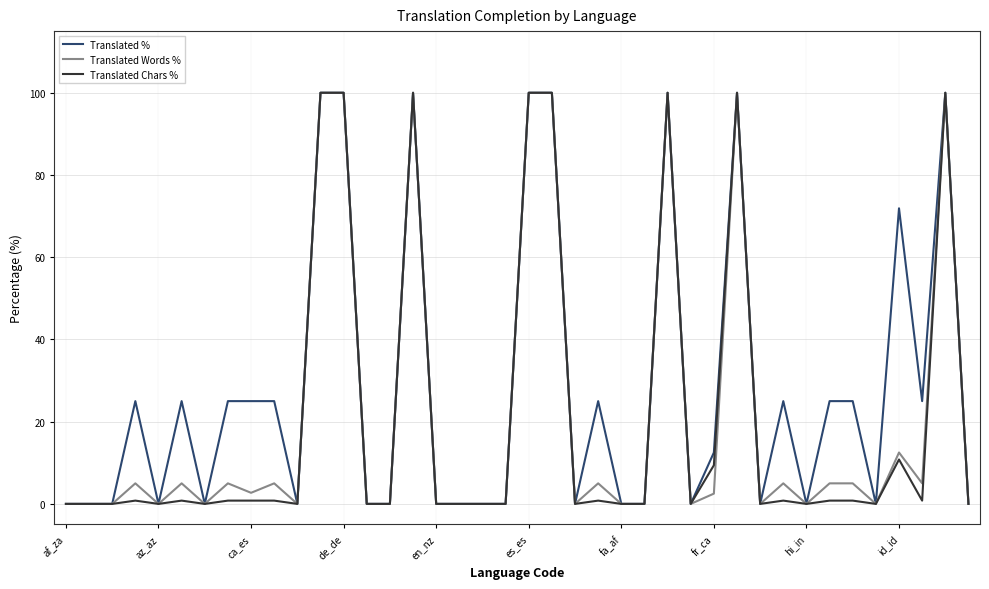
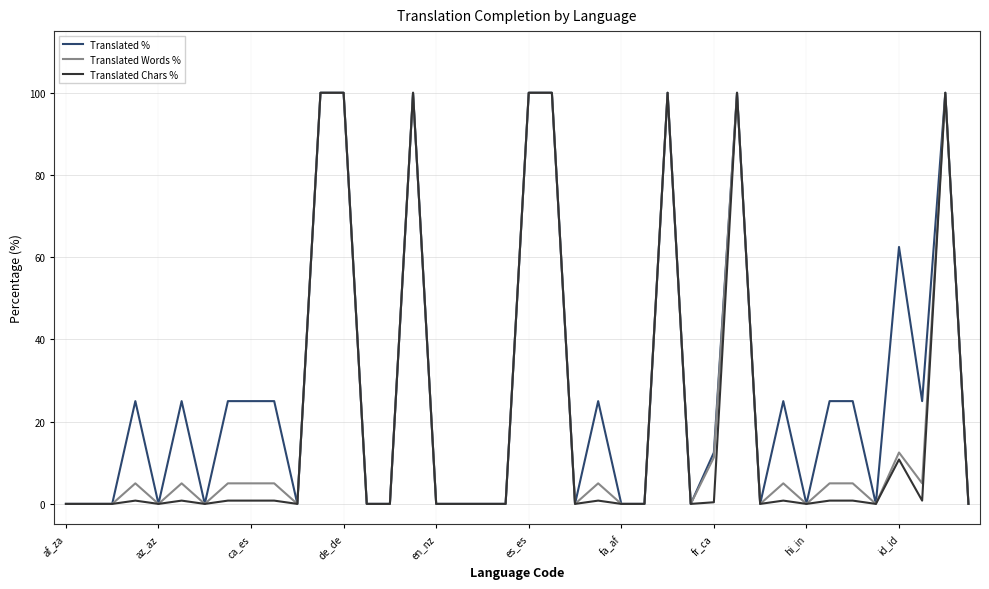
  {
    "Translated %": {
      "ca_es": 25,
      "fr_ca": 13,
-     "id_id": 72
+     "id_id": 63
    },
    "Translated Words %": {
-     "ca_es": 3,
-     "fr_ca": 3,
+     "ca_es": 5,
+     "fr_ca": 11,
      "id_id": 13
    },
    "Translated Chars %": {
      "ca_es": 1,
-     "fr_ca": 9,
+     "fr_ca": 0,
      "id_id": 11
    }
  }
